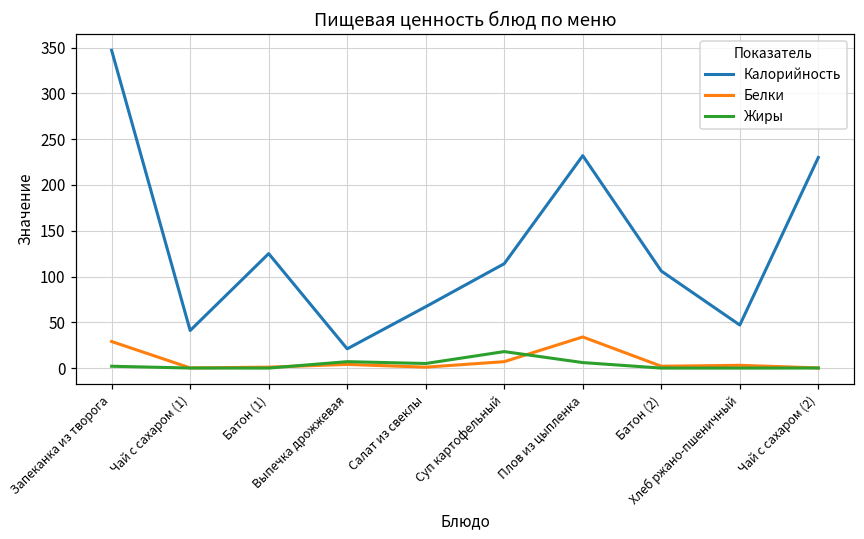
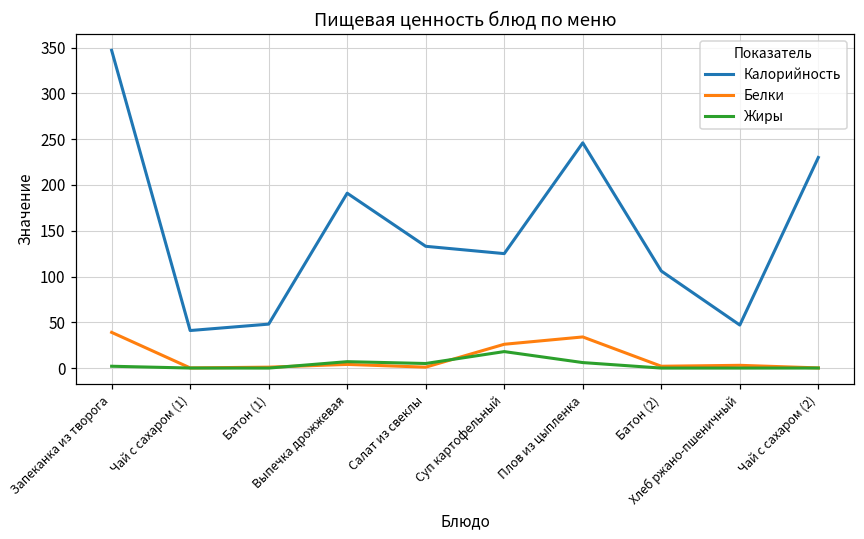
  {
    "Калорийность": {
      "Запеканка из творога": 350,
      "Чай с сахаром (1)": 40,
-     "Батон (1)": 130,
-     "Выпечка дрожжевая": 20,
-     "Салат из свеклы": 70,
-     "Суп картофельный": 110,
-     "Плов из цыпленка": 230,
+     "Батон (1)": 50,
+     "Выпечка дрожжевая": 190,
+     "Салат из свеклы": 130,
+     "Суп картофельный": 130,
+     "Плов из цыпленка": 250,
      "Батон (2)": 110,
      "Хлеб ржано-пшеничный": 50,
      "Чай с сахаром (2)": 230
    },
    "Белки": {
-     "Запеканка из творога": 30,
+     "Запеканка из творога": 40,
      "Салат из свеклы": 0,
-     "Суп картофельный": 10,
+     "Суп картофельный": 30,
      "Плов из цыпленка": 30
    },
    "Жиры": {
      "Запеканка из творога": 0,
      "Салат из свеклы": 10,
      "Суп картофельный": 20,
      "Плов из цыпленка": 10
    }
  }
